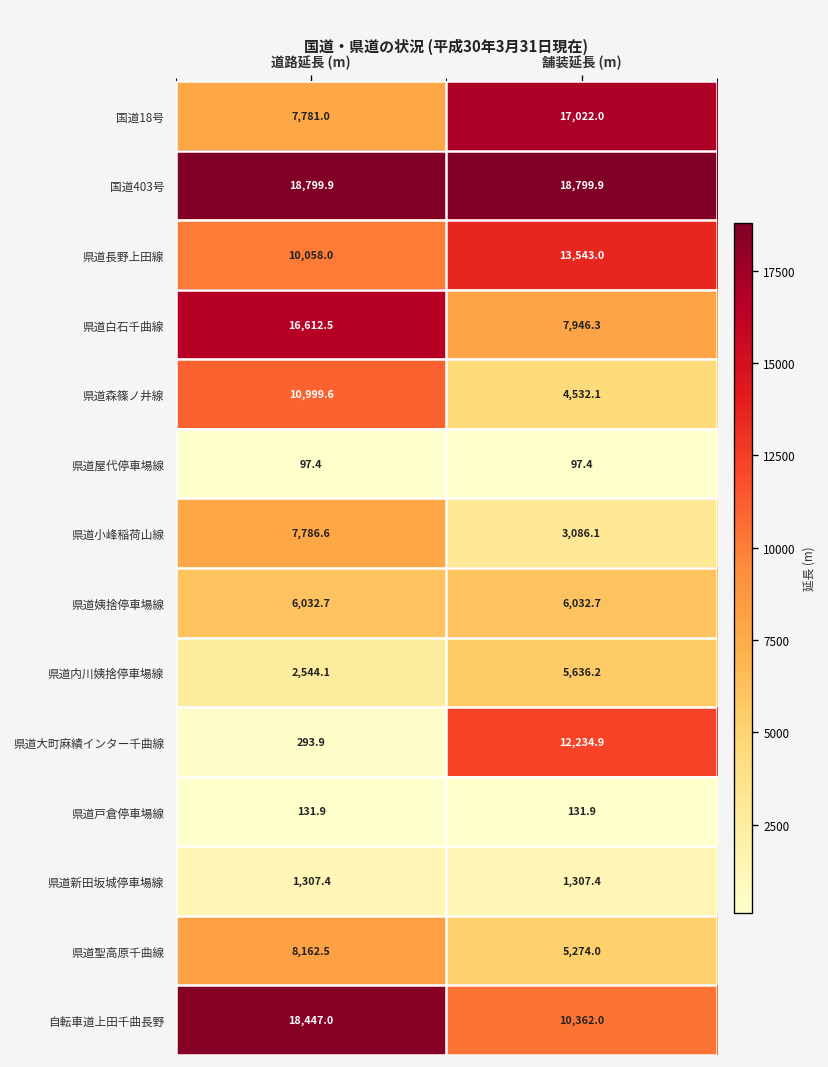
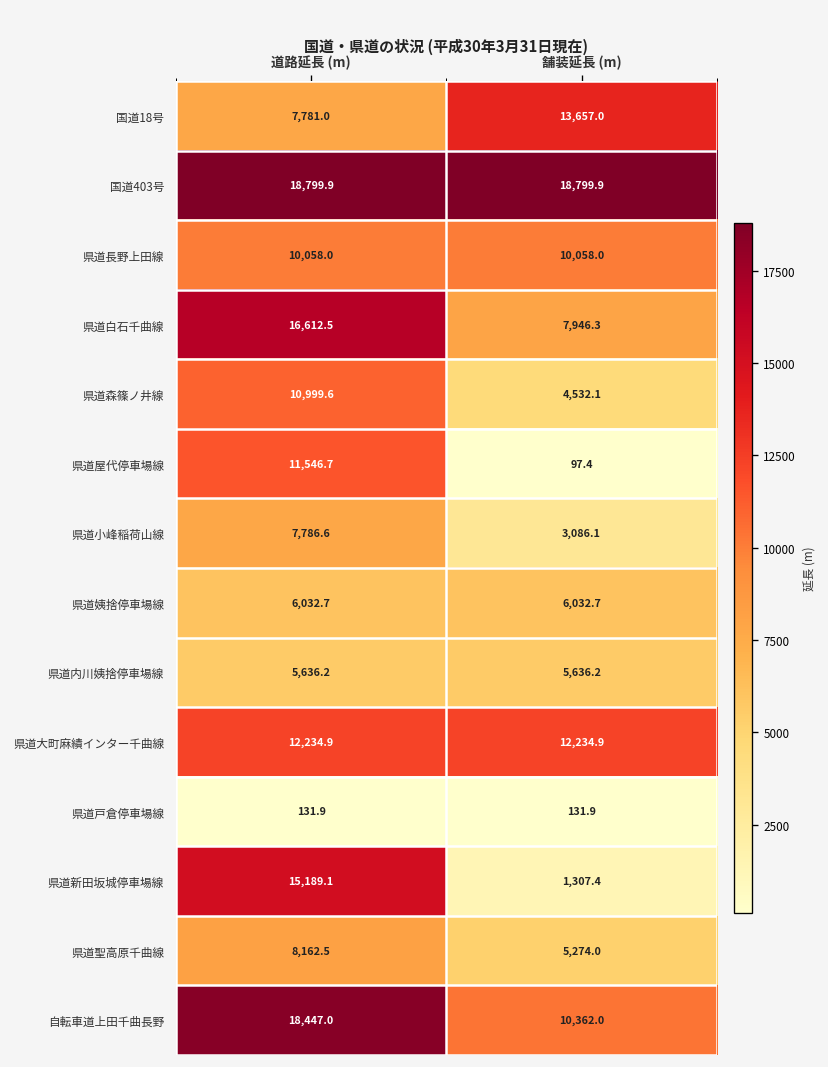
  {
    "国道18号": {
      "道路延長 (m)": "7,781.0",
-     "舗装延長 (m)": "17,022.0"
+     "舗装延長 (m)": "13,657.0"
    },
    "国道403号": {
      "道路延長 (m)": "18,799.9",
      "舗装延長 (m)": "18,799.9"
    },
    "県道長野上田線": {
      "道路延長 (m)": "10,058.0",
-     "舗装延長 (m)": "13,543.0"
+     "舗装延長 (m)": "10,058.0"
    },
    "県道白石千曲線": {
      "道路延長 (m)": "16,612.5",
      "舗装延長 (m)": "7,946.3"
    },
    "県道森篠ノ井線": {
      "道路延長 (m)": "10,999.6",
      "舗装延長 (m)": "4,532.1"
    },
    "県道屋代停車場線": {
-     "道路延長 (m)": "97.4",
+     "道路延長 (m)": "11,546.7",
      "舗装延長 (m)": "97.4"
    },
    "県道小峰稲荷山線": {
      "道路延長 (m)": "7,786.6",
      "舗装延長 (m)": "3,086.1"
    },
    "県道姨捨停車場線": {
      "道路延長 (m)": "6,032.7",
      "舗装延長 (m)": "6,032.7"
    },
    "県道内川姨捨停車場線": {
-     "道路延長 (m)": "2,544.1",
+     "道路延長 (m)": "5,636.2",
      "舗装延長 (m)": "5,636.2"
    },
    "県道大町麻績インター千曲線": {
-     "道路延長 (m)": "293.9",
+     "道路延長 (m)": "12,234.9",
      "舗装延長 (m)": "12,234.9"
    },
    "県道戸倉停車場線": {
      "道路延長 (m)": "131.9",
      "舗装延長 (m)": "131.9"
    },
    "県道新田坂城停車場線": {
-     "道路延長 (m)": "1,307.4",
+     "道路延長 (m)": "15,189.1",
      "舗装延長 (m)": "1,307.4"
    },
    "県道聖高原千曲線": {
      "道路延長 (m)": "8,162.5",
      "舗装延長 (m)": "5,274.0"
    },
    "自転車道上田千曲長野": {
      "道路延長 (m)": "18,447.0",
      "舗装延長 (m)": "10,362.0"
    }
  }
